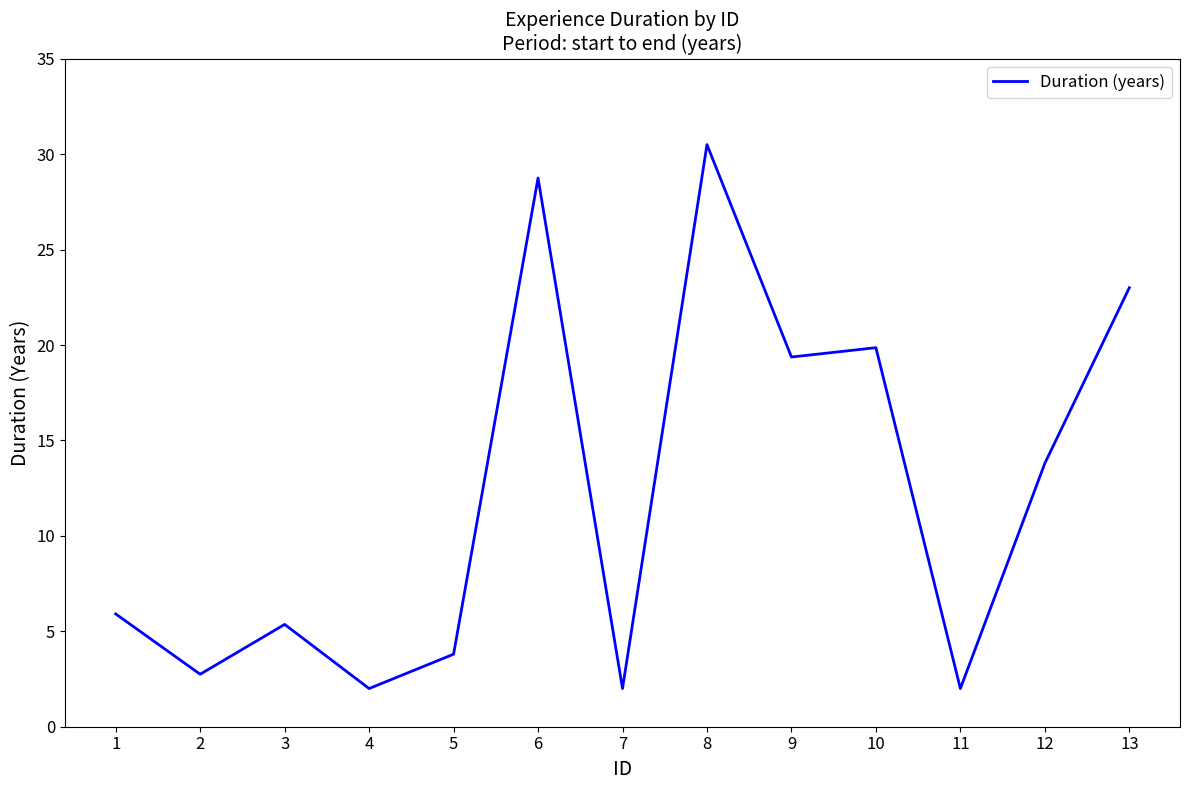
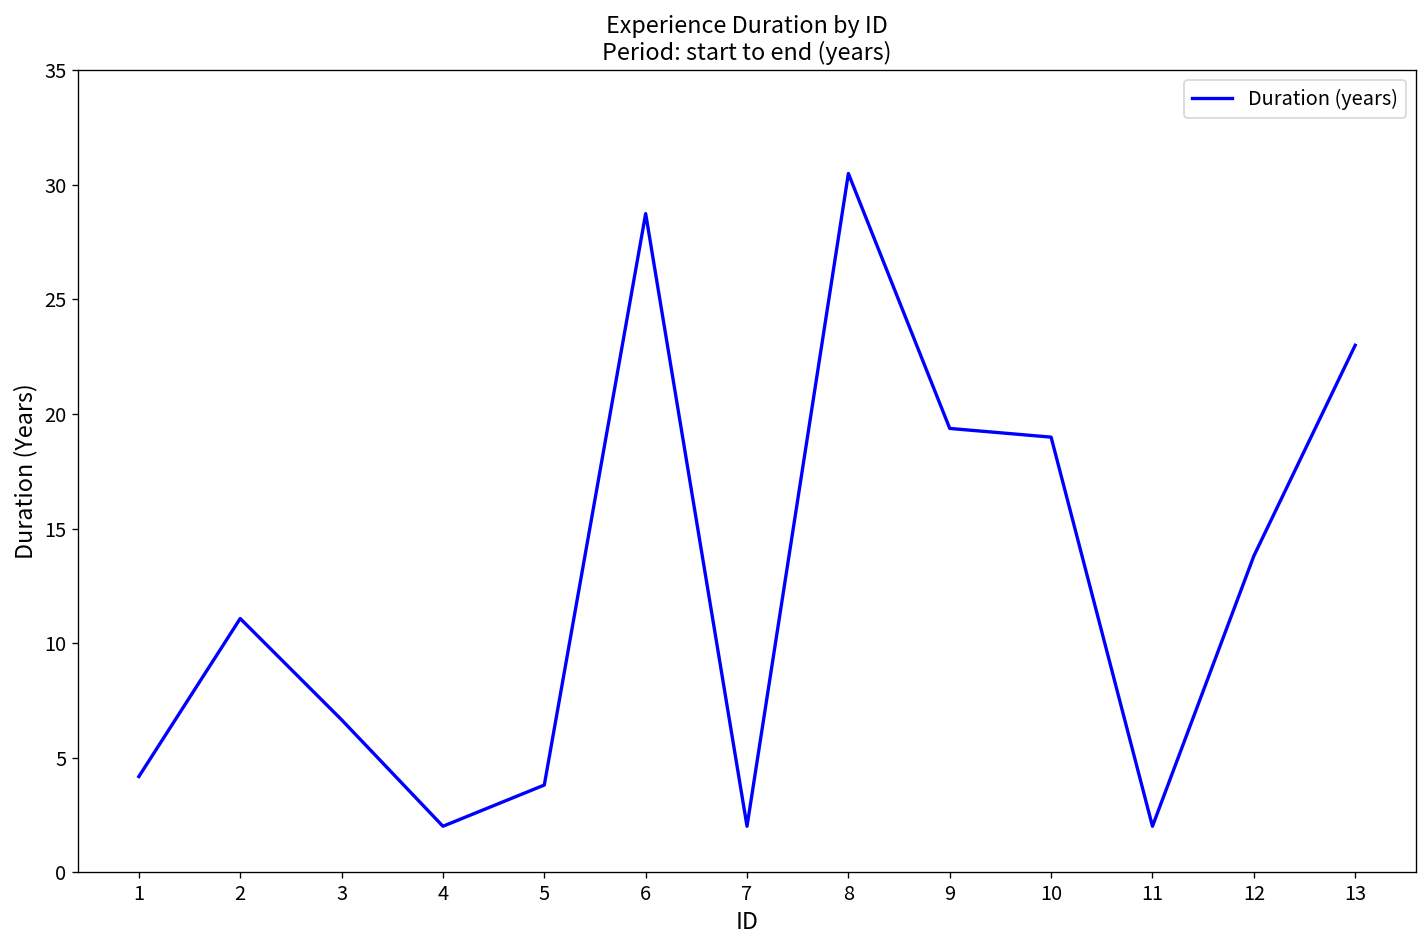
  {
-   "1": 5.9,
-   "2": 2.8,
-   "3": 5.4,
+   "1": 4.2,
+   "2": 11.1,
+   "3": 6.7,
    "4": 2.0,
    "5": 3.8,
    "6": 28.8,
    "7": 2.0,
    "8": 30.5,
    "9": 19.4,
-   "10": 19.9,
+   "10": 19.0,
    "11": 2.0,
    "12": 13.8,
    "13": 23.0
  }
